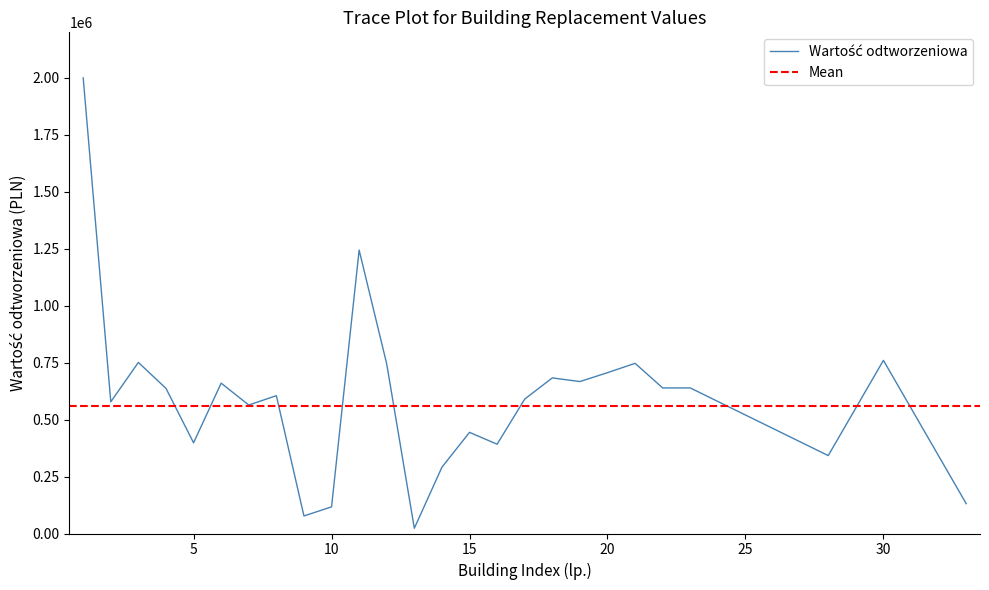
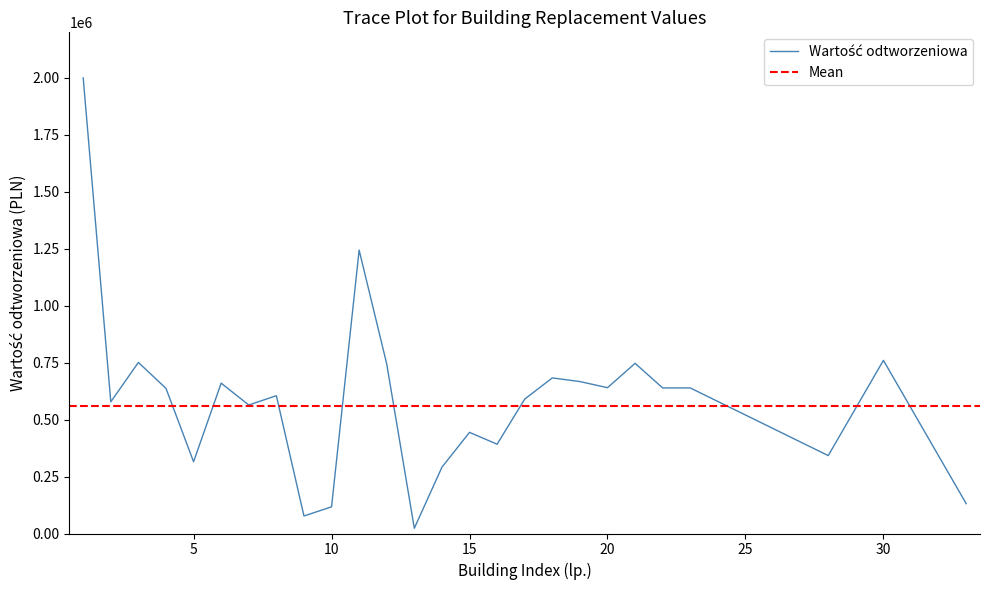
  {
-   "5": 400000,
+   "5": 320000,
    "10": 120000,
    "15": 440000,
-   "20": 710000,
+   "20": 640000,
    "30": 760000
  }
